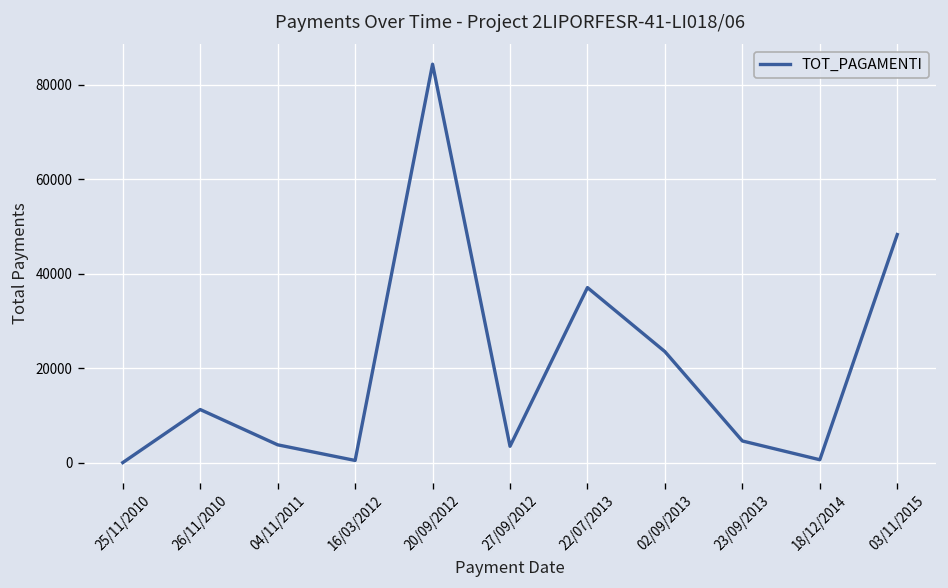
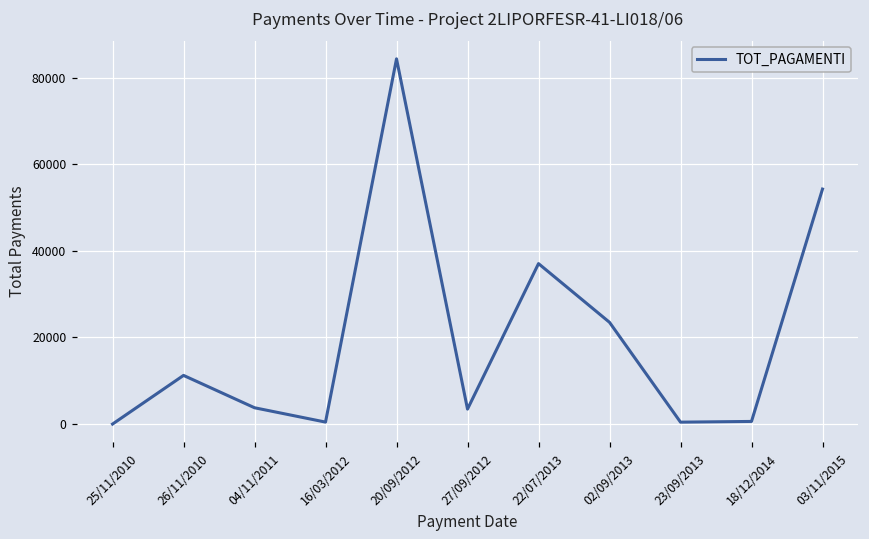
  {
    "25/11/2010": 0,
    "26/11/2010": 11000,
    "04/11/2011": 4000,
    "16/03/2012": 0,
    "20/09/2012": 84000,
    "27/09/2012": 3000,
    "22/07/2013": 37000,
    "02/09/2013": 23000,
-   "23/09/2013": 5000,
+   "23/09/2013": 0,
    "18/12/2014": 1000,
-   "03/11/2015": 48000
+   "03/11/2015": 54000
  }
